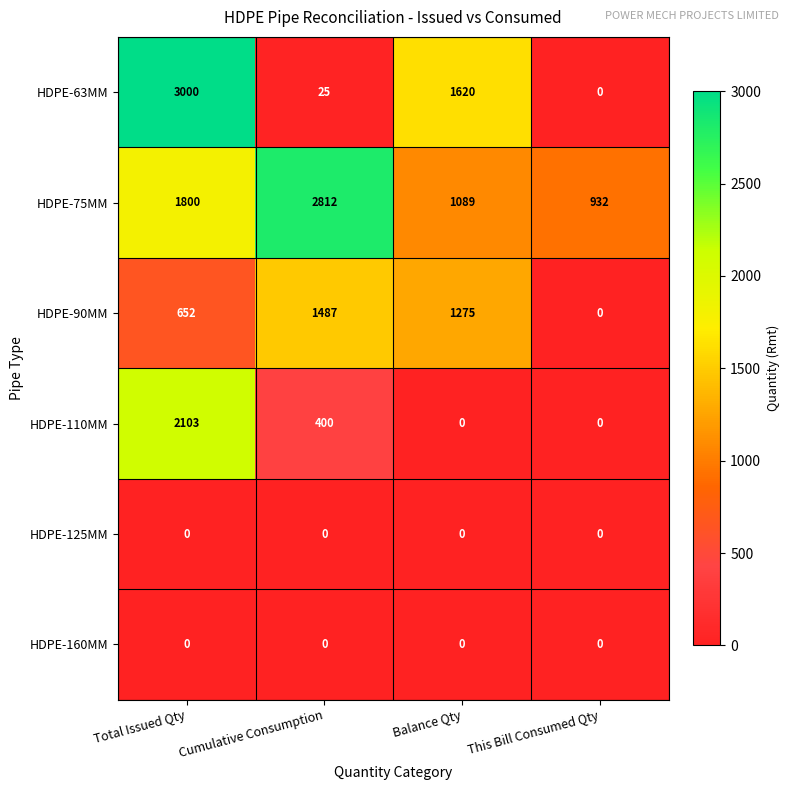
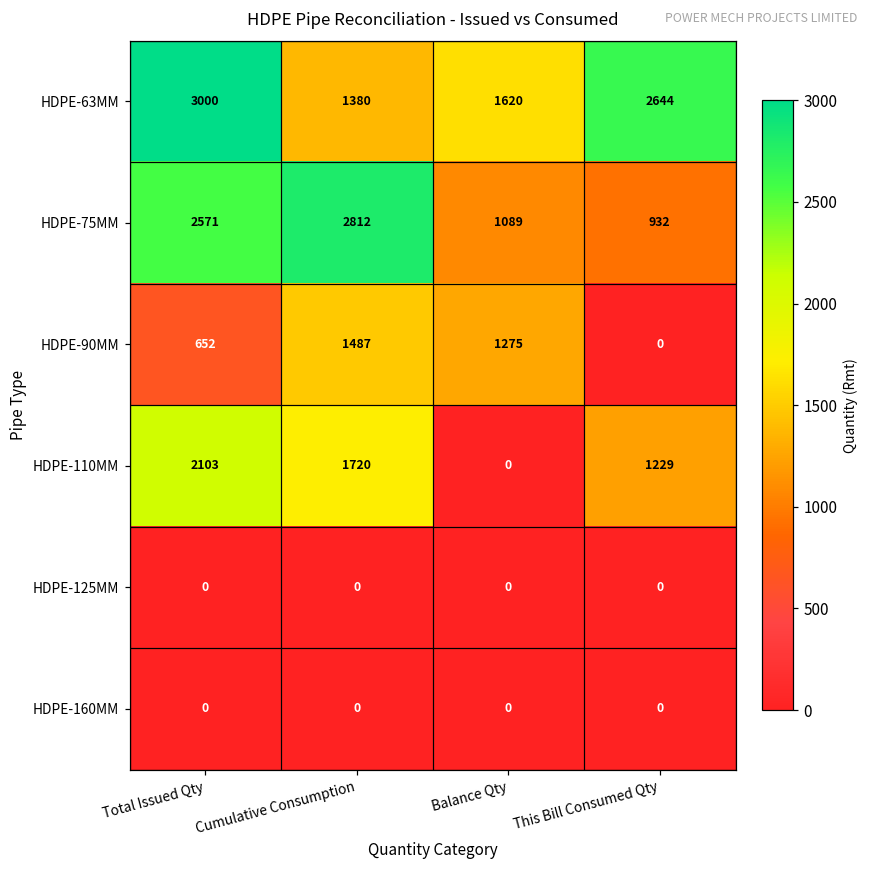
  {
    "HDPE-63MM": {
      "Total Issued Qty": 3000,
-     "Cumulative Consumption": 25,
+     "Cumulative Consumption": 1380,
      "Balance Qty": 1620,
-     "This Bill Consumed Qty": 0
+     "This Bill Consumed Qty": 2644
    },
    "HDPE-75MM": {
-     "Total Issued Qty": 1800,
+     "Total Issued Qty": 2571,
      "Cumulative Consumption": 2812,
      "Balance Qty": 1089,
      "This Bill Consumed Qty": 932
    },
    "HDPE-90MM": {
      "Total Issued Qty": 652,
      "Cumulative Consumption": 1487,
      "Balance Qty": 1275,
      "This Bill Consumed Qty": 0
    },
    "HDPE-110MM": {
      "Total Issued Qty": 2103,
-     "Cumulative Consumption": 400,
+     "Cumulative Consumption": 1720,
      "Balance Qty": 0,
-     "This Bill Consumed Qty": 0
+     "This Bill Consumed Qty": 1229
    },
    "HDPE-125MM": {
      "Total Issued Qty": 0,
      "Cumulative Consumption": 0,
      "Balance Qty": 0,
      "This Bill Consumed Qty": 0
    },
    "HDPE-160MM": {
      "Total Issued Qty": 0,
      "Cumulative Consumption": 0,
      "Balance Qty": 0,
      "This Bill Consumed Qty": 0
    }
  }
